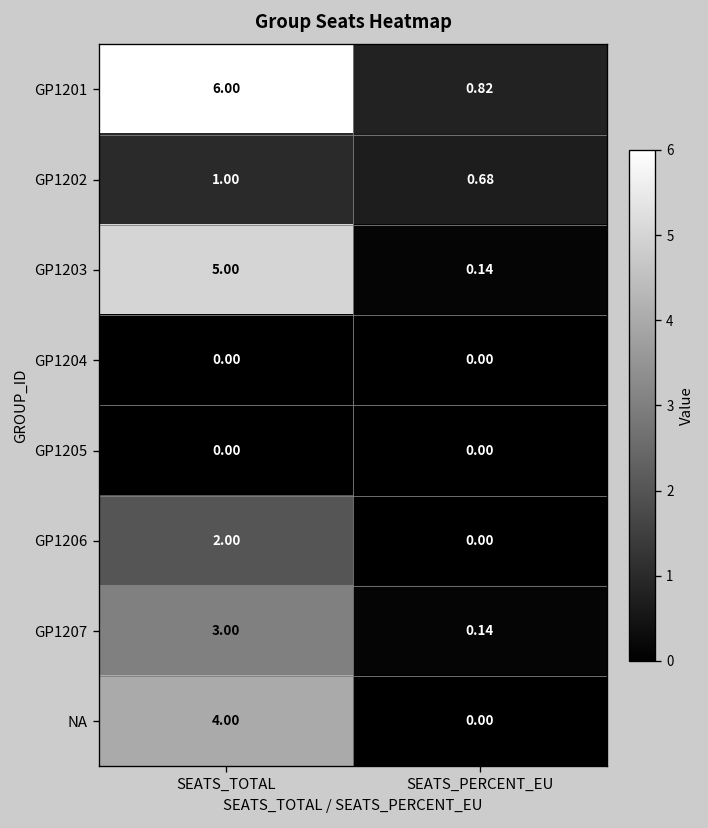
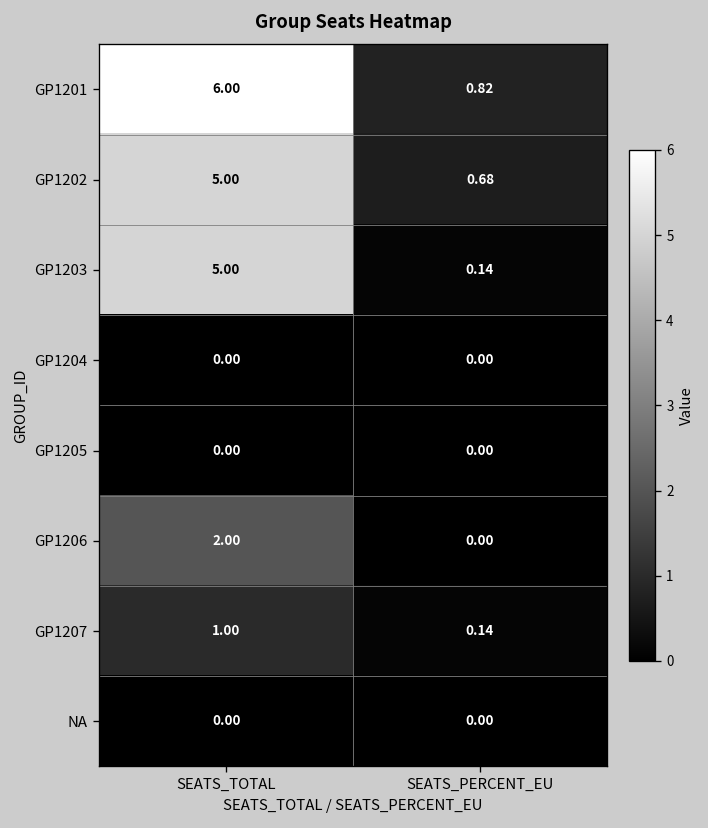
  {
    "GP1201": {
      "SEATS_TOTAL": 6.00,
      "SEATS_PERCENT_EU": 0.82
    },
    "GP1202": {
-     "SEATS_TOTAL": 1.00,
+     "SEATS_TOTAL": 5.00,
      "SEATS_PERCENT_EU": 0.68
    },
    "GP1203": {
      "SEATS_TOTAL": 5.00,
      "SEATS_PERCENT_EU": 0.14
    },
    "GP1204": {
      "SEATS_TOTAL": 0.00,
      "SEATS_PERCENT_EU": 0.00
    },
    "GP1205": {
      "SEATS_TOTAL": 0.00,
      "SEATS_PERCENT_EU": 0.00
    },
    "GP1206": {
      "SEATS_TOTAL": 2.00,
      "SEATS_PERCENT_EU": 0.00
    },
    "GP1207": {
-     "SEATS_TOTAL": 3.00,
+     "SEATS_TOTAL": 1.00,
      "SEATS_PERCENT_EU": 0.14
    },
    "NA": {
-     "SEATS_TOTAL": 4.00,
+     "SEATS_TOTAL": 0.00,
      "SEATS_PERCENT_EU": 0.00
    }
  }
